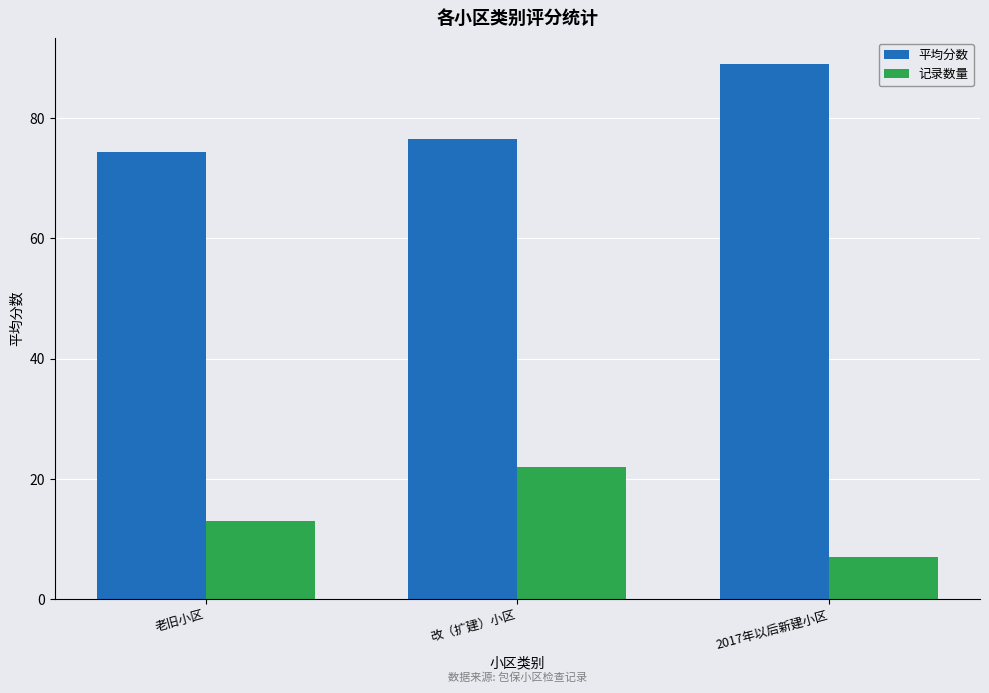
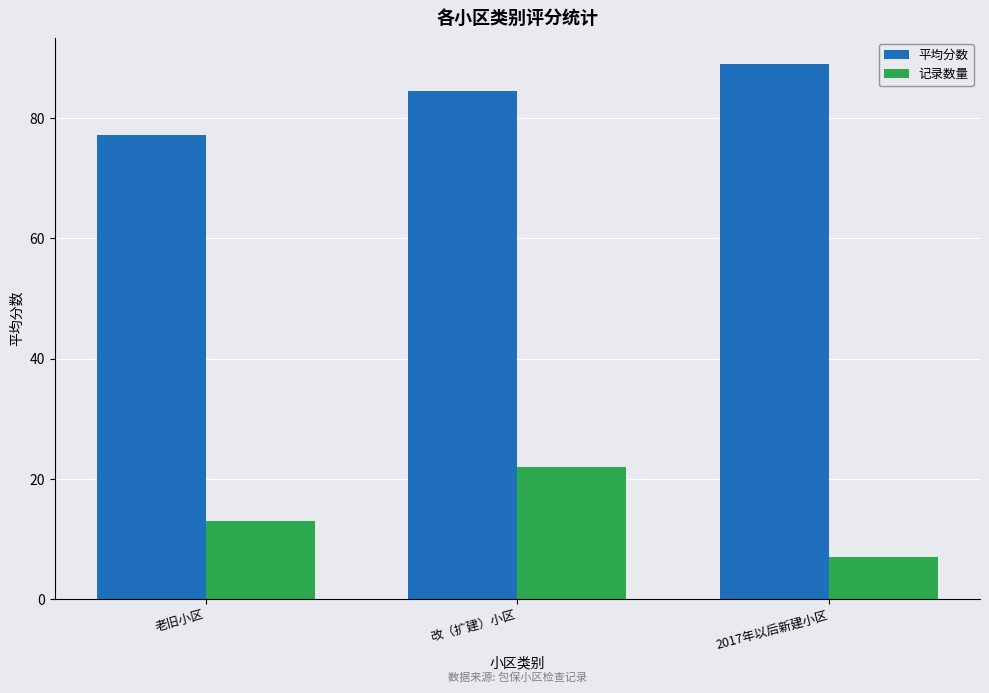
  {
    "平均分数": {
-     "老旧小区": 74,
-     "改（扩建）小区": 76,
+     "老旧小区": 77,
+     "改（扩建）小区": 85,
      "2017年以后新建小区": 89
    },
    "记录数量": {
      "老旧小区": 13,
      "改（扩建）小区": 22,
      "2017年以后新建小区": 7
    }
  }
